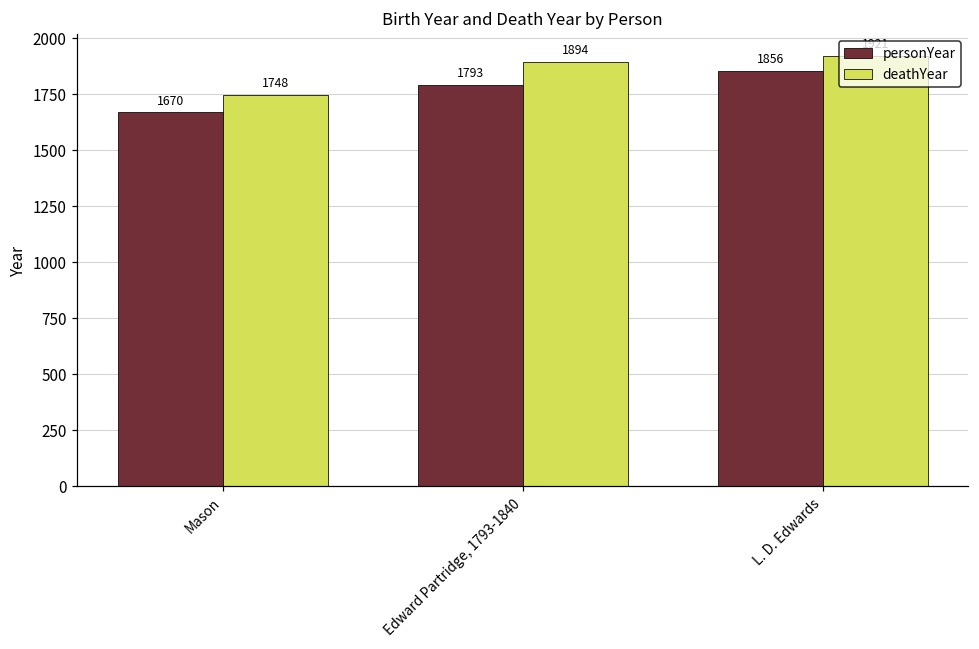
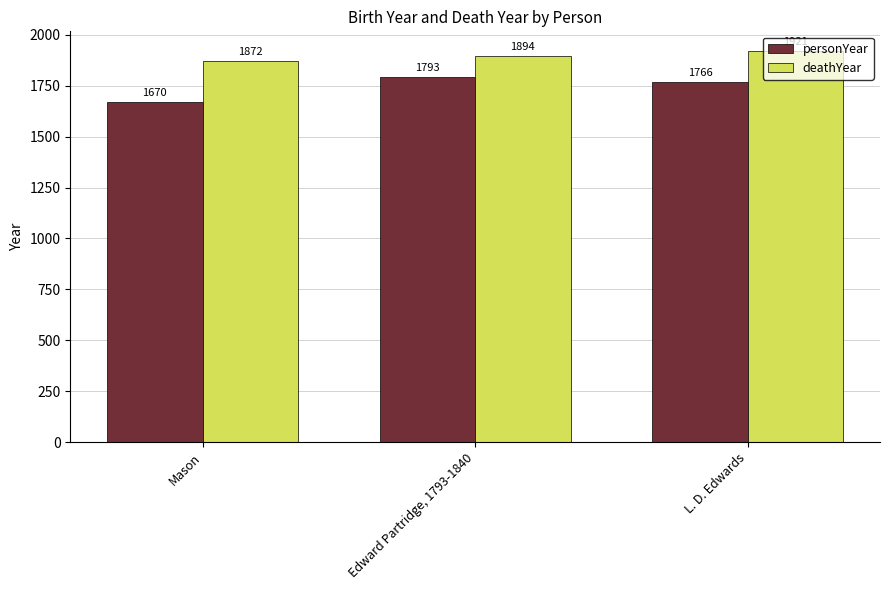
  {
    "personYear": {
      "Mason": 1670,
      "Edward Partridge, 1793-1840": 1793,
-     "L. D. Edwards": 1856
+     "L. D. Edwards": 1766
    },
    "deathYear": {
-     "Mason": 1748,
+     "Mason": 1872,
      "Edward Partridge, 1793-1840": 1894
    }
  }
